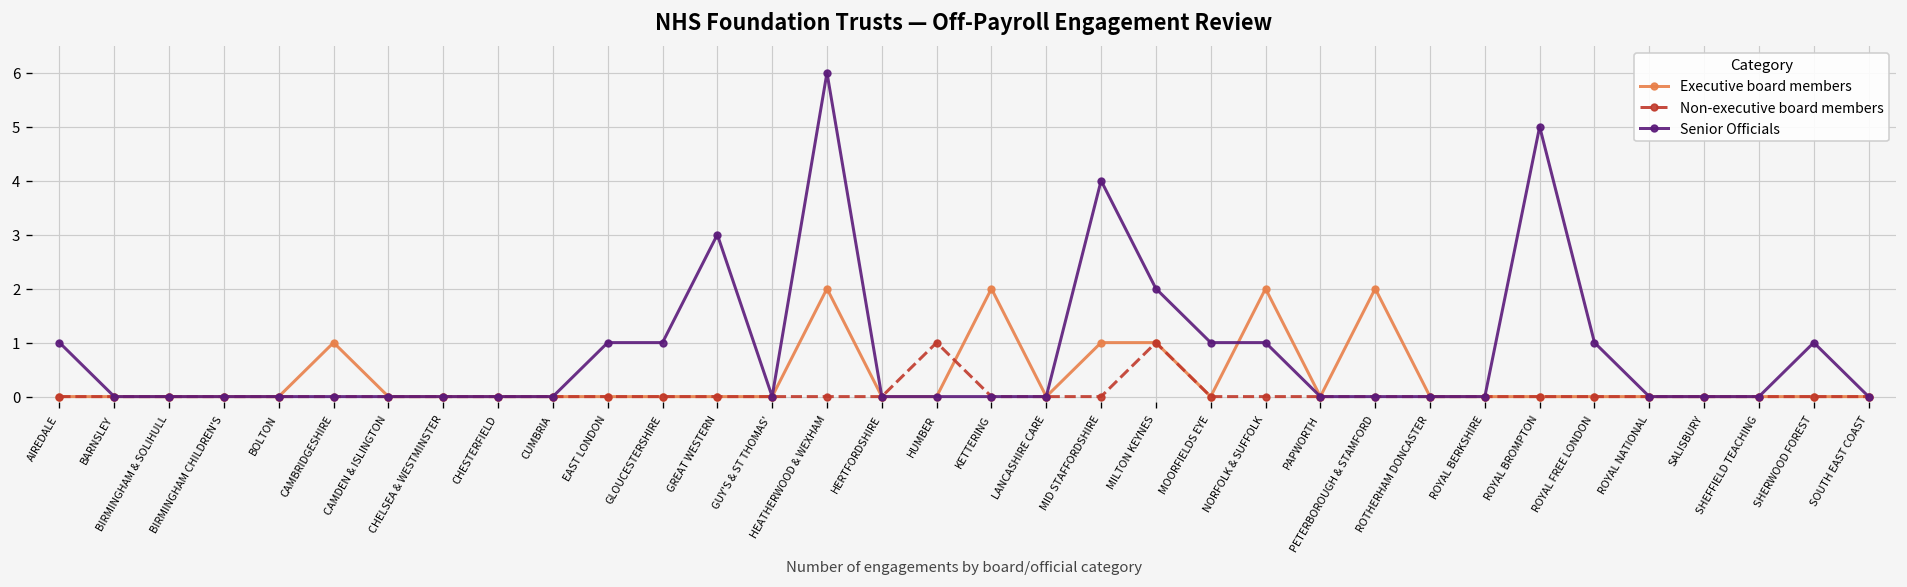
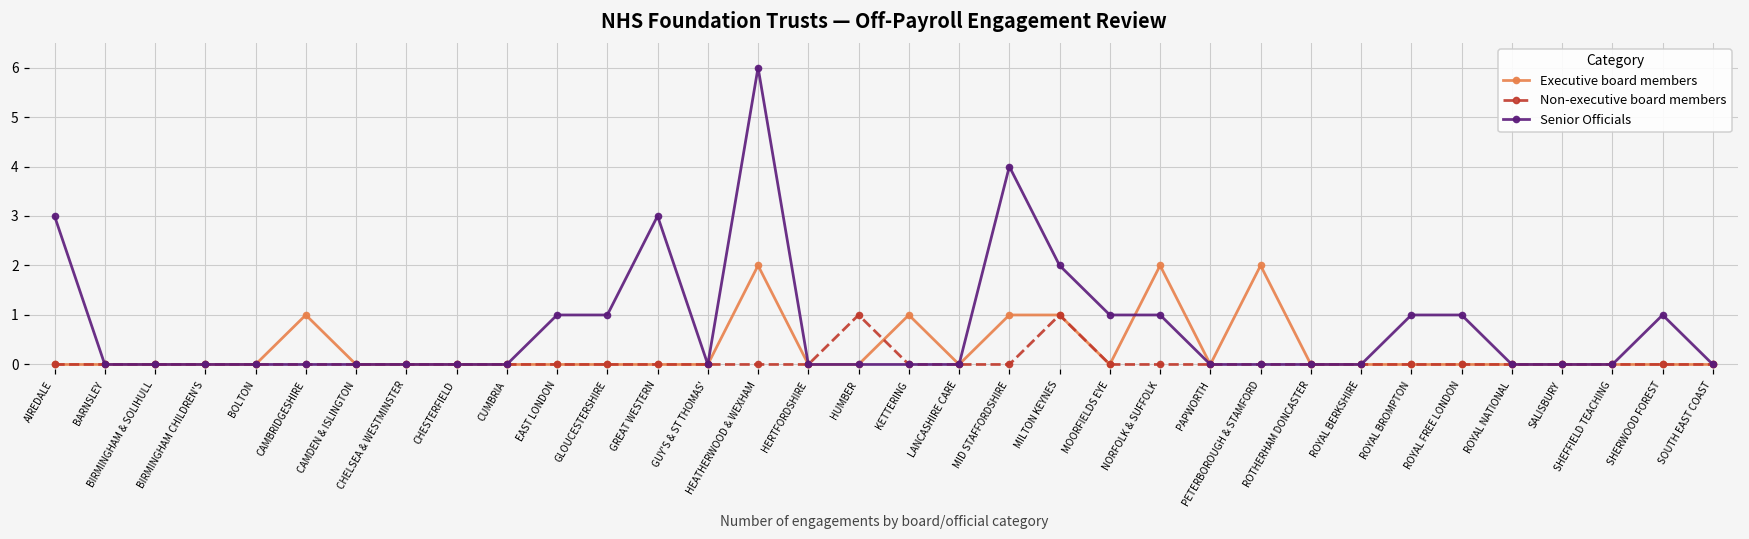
  {
    "Executive board members": {
      "CAMBRIDGESHIRE": 1,
      "HEATHERWOOD & WEXHAM": 2,
-     "KETTERING": 2,
+     "KETTERING": 1,
      "MID STAFFORDSHIRE": 1,
      "NORFOLK & SUFFOLK": 2,
      "PETERBOROUGH & STAMFORD": 2
    },
    "Non-executive board members": {
      "HEATHERWOOD & WEXHAM": 0,
      "HUMBER": 1,
      "MID STAFFORDSHIRE": 0,
      "NORFOLK & SUFFOLK": 0
    },
    "Senior Officials": {
-     "AIREDALE": 1,
+     "AIREDALE": 3,
      "EAST LONDON": 1,
      "GLOUCESTERSHIRE": 1,
      "GREAT WESTERN": 3,
      "HEATHERWOOD & WEXHAM": 6,
      "MID STAFFORDSHIRE": 4,
      "MILTON KEYNES": 2,
      "MOORFIELDS EYE": 1,
      "NORFOLK & SUFFOLK": 1,
-     "ROYAL BROMPTON": 5,
+     "ROYAL BROMPTON": 1,
      "ROYAL FREE LONDON": 1,
      "SHERWOOD FOREST": 1
    }
  }
